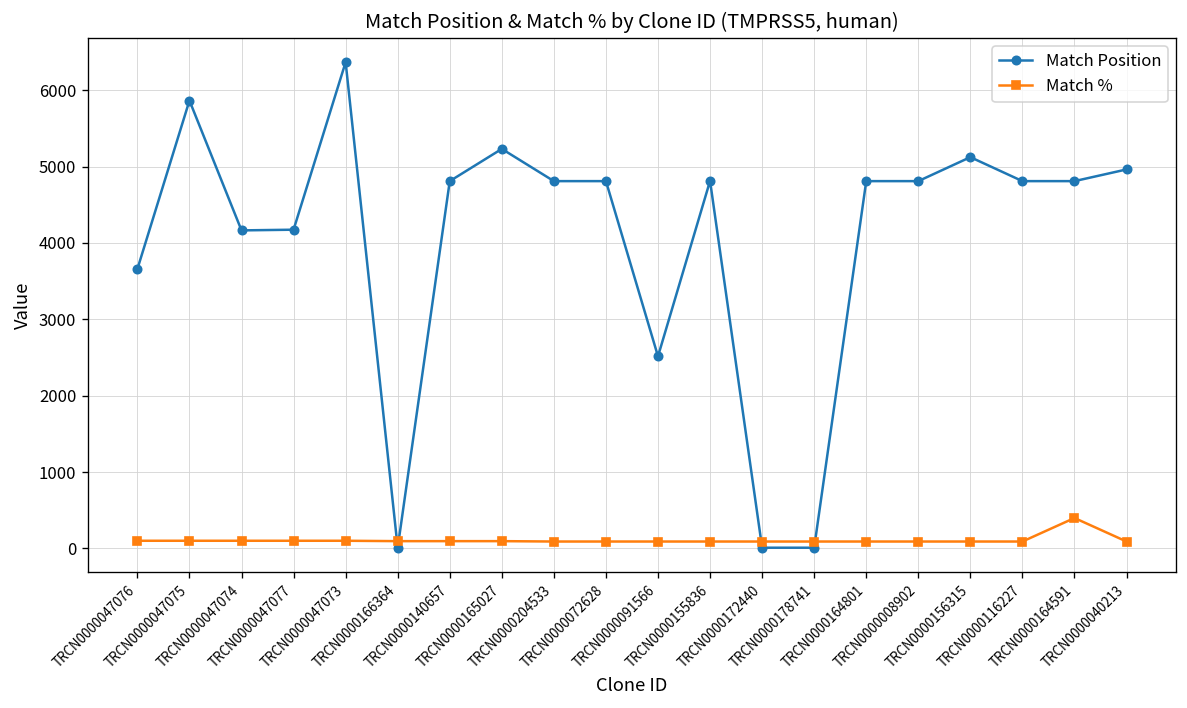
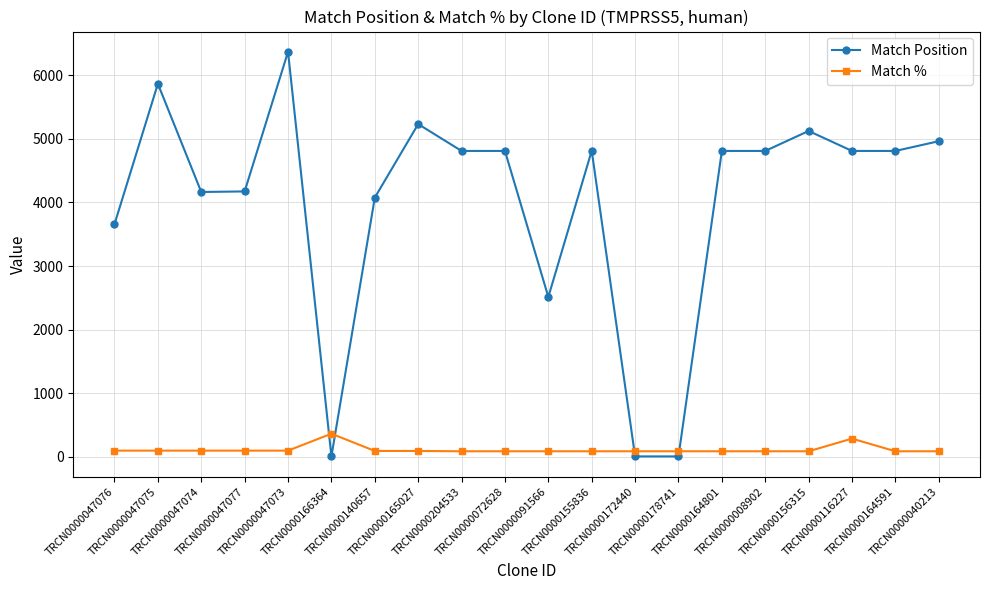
  {
    "Match Position": {
      "TRCN0000047076": 3700,
      "TRCN0000047075": 5900,
      "TRCN0000047074": 4200,
      "TRCN0000047077": 4200,
      "TRCN0000047073": 6400,
      "TRCN0000166364": 0,
-     "TRCN0000140657": 4800,
+     "TRCN0000140657": 4100,
      "TRCN0000165027": 5200,
      "TRCN0000204533": 4800,
      "TRCN0000072628": 4800,
      "TRCN0000091566": 2500,
      "TRCN0000155836": 4800,
      "TRCN0000172440": 0,
      "TRCN0000178741": 0,
      "TRCN0000164801": 4800,
      "TRCN0000008902": 4800,
      "TRCN0000156315": 5100,
      "TRCN0000116227": 4800,
      "TRCN0000164591": 4800,
      "TRCN0000040213": 5000
    },
    "Match %": {
      "TRCN0000047076": 100,
      "TRCN0000047075": 100,
      "TRCN0000047074": 100,
      "TRCN0000047077": 100,
      "TRCN0000047073": 100,
-     "TRCN0000166364": 100,
+     "TRCN0000166364": 400,
      "TRCN0000140657": 100,
      "TRCN0000165027": 100,
      "TRCN0000204533": 100,
      "TRCN0000072628": 100,
      "TRCN0000091566": 100,
      "TRCN0000155836": 100,
      "TRCN0000172440": 100,
      "TRCN0000178741": 100,
      "TRCN0000164801": 100,
      "TRCN0000008902": 100,
      "TRCN0000156315": 100,
-     "TRCN0000116227": 100,
-     "TRCN0000164591": 400,
+     "TRCN0000116227": 300,
+     "TRCN0000164591": 100,
      "TRCN0000040213": 100
    }
  }
